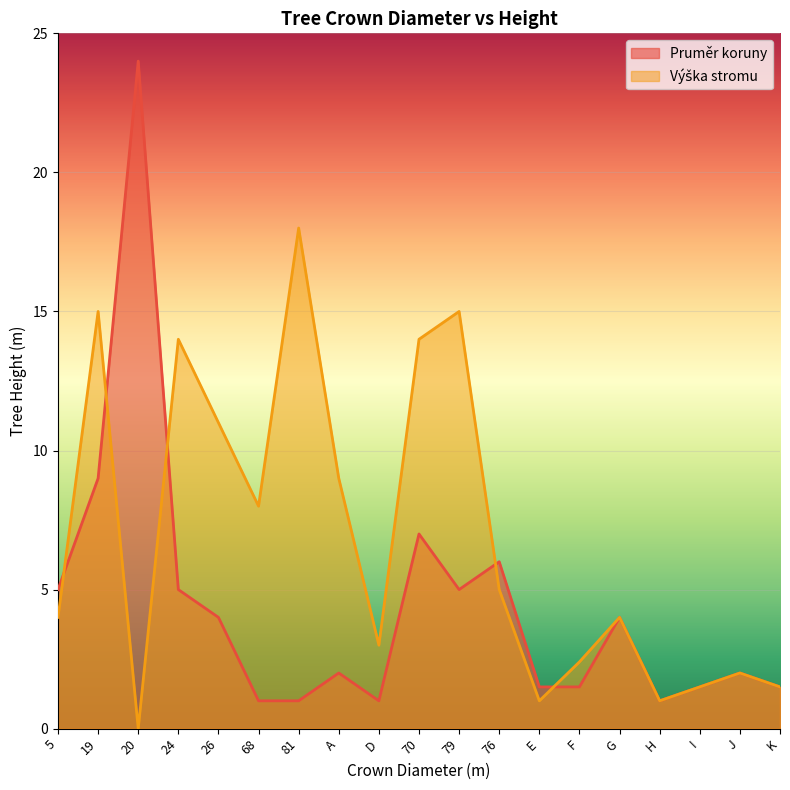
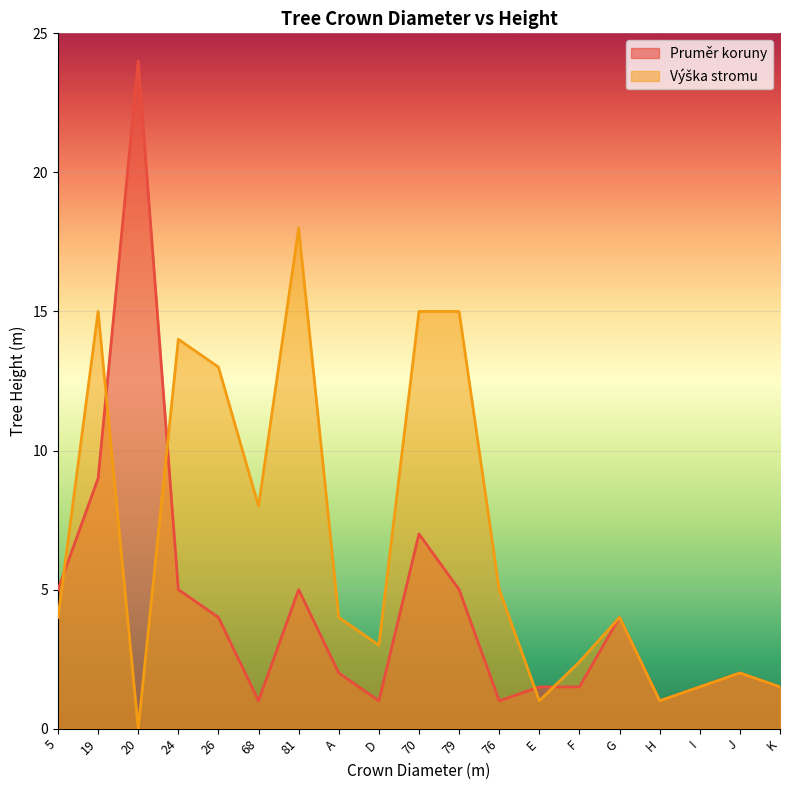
  {
    "Pruměr koruny": {
      "5": 5,
      "19": 9,
      "20": 24,
      "24": 5,
      "26": 4,
      "68": 1,
-     "81": 1,
+     "81": 5,
      "A": 2,
      "D": 1,
      "70": 7,
      "79": 5,
-     "76": 6,
+     "76": 1,
      "E": 1.5,
      "F": 1.5
    },
    "Výška stromu": {
      "5": 4,
      "19": 15,
      "20": 0,
      "24": 14,
-     "26": 11,
+     "26": 13,
      "68": 8,
      "81": 18,
-     "A": 9,
+     "A": 4,
      "D": 3,
-     "70": 14,
+     "70": 15,
      "79": 15,
      "76": 5,
      "E": 1,
      "F": 2.4
    }
  }
